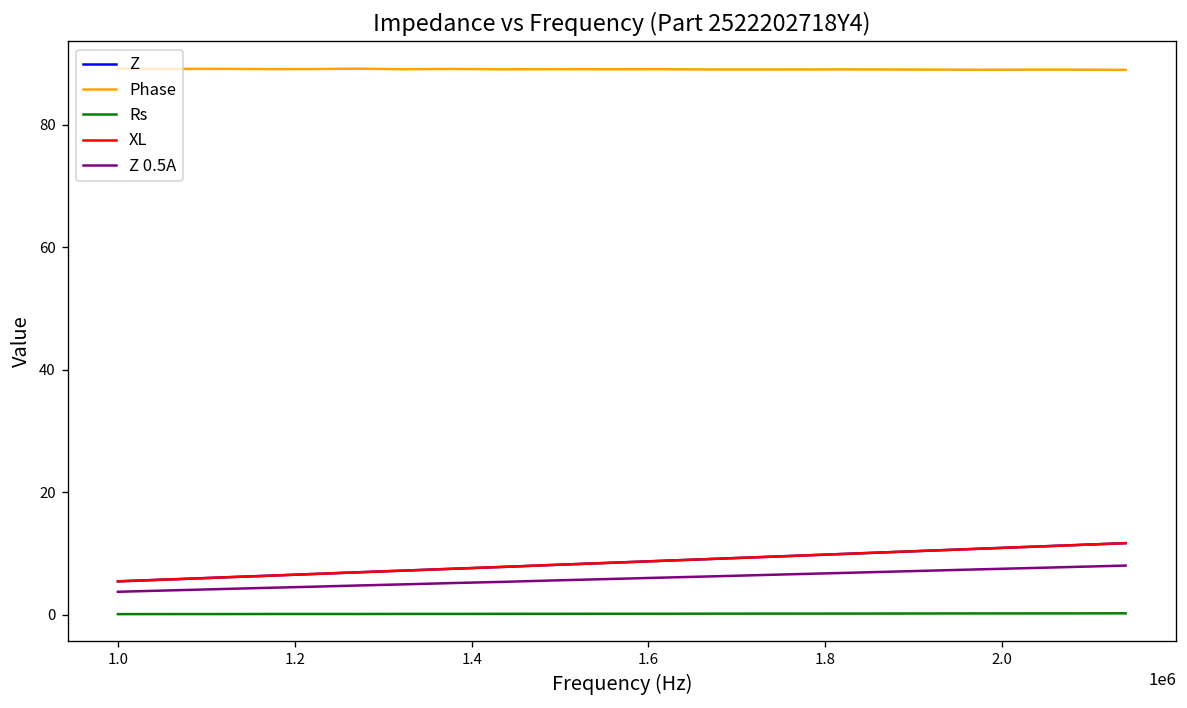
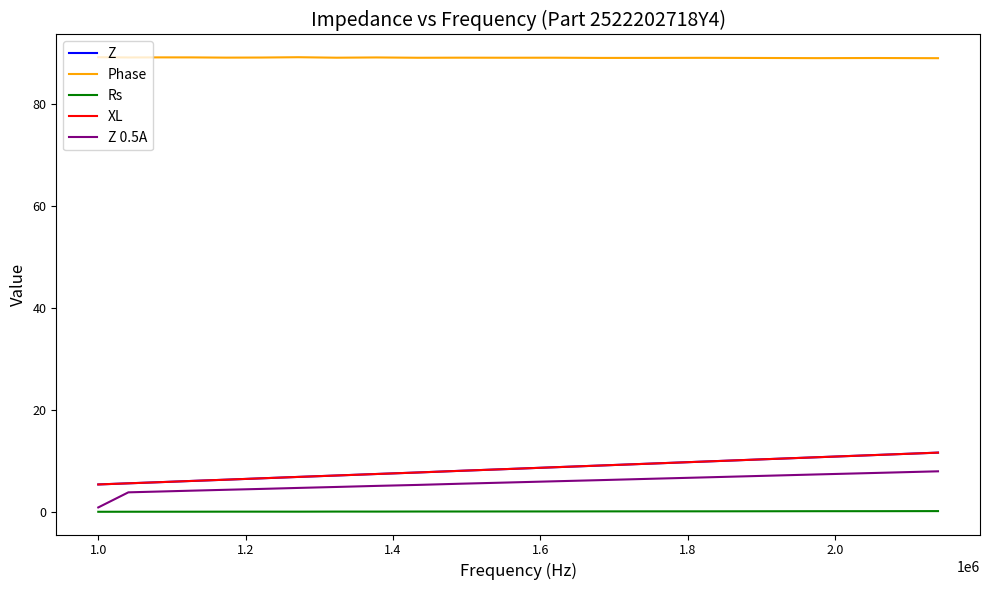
  {
    "XL": {
      "1.0": 5
    },
    "Rs": {
      "1.0": 0
    },
    "Z 0.5A": {
-     "1.0": 4
+     "1.0": 1
    }
  }
